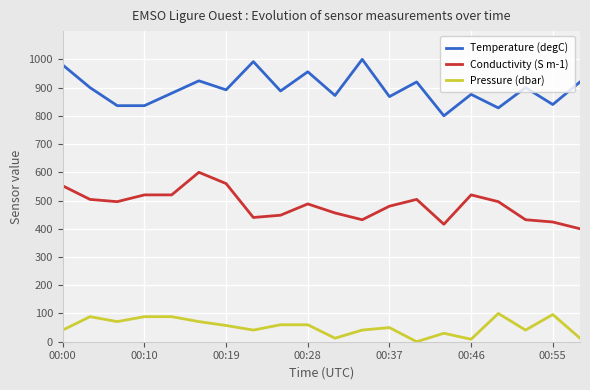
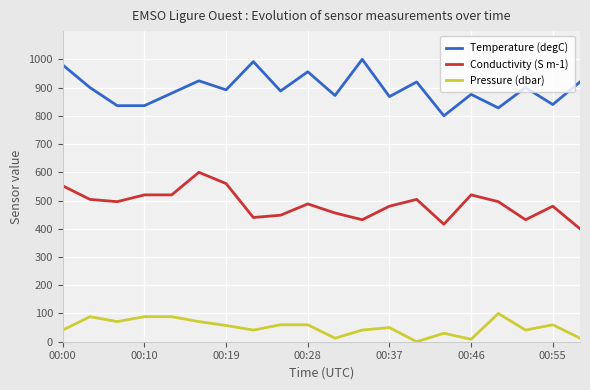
  {
    "Temperature (degC)": {
      "00:00": 980,
      "00:10": 840,
      "00:19": 890,
      "00:28": 960,
      "00:37": 870,
      "00:46": 880,
      "00:55": 840
    },
    "Conductivity (S m-1)": {
      "00:00": 550,
      "00:10": 520,
      "00:19": 560,
      "00:28": 490,
      "00:37": 480,
      "00:46": 520,
-     "00:55": 420
+     "00:55": 480
    },
    "Pressure (dbar)": {
      "00:00": 40,
      "00:10": 90,
      "00:19": 60,
      "00:28": 60,
      "00:37": 50,
      "00:46": 10,
-     "00:55": 100
+     "00:55": 60
    }
  }
